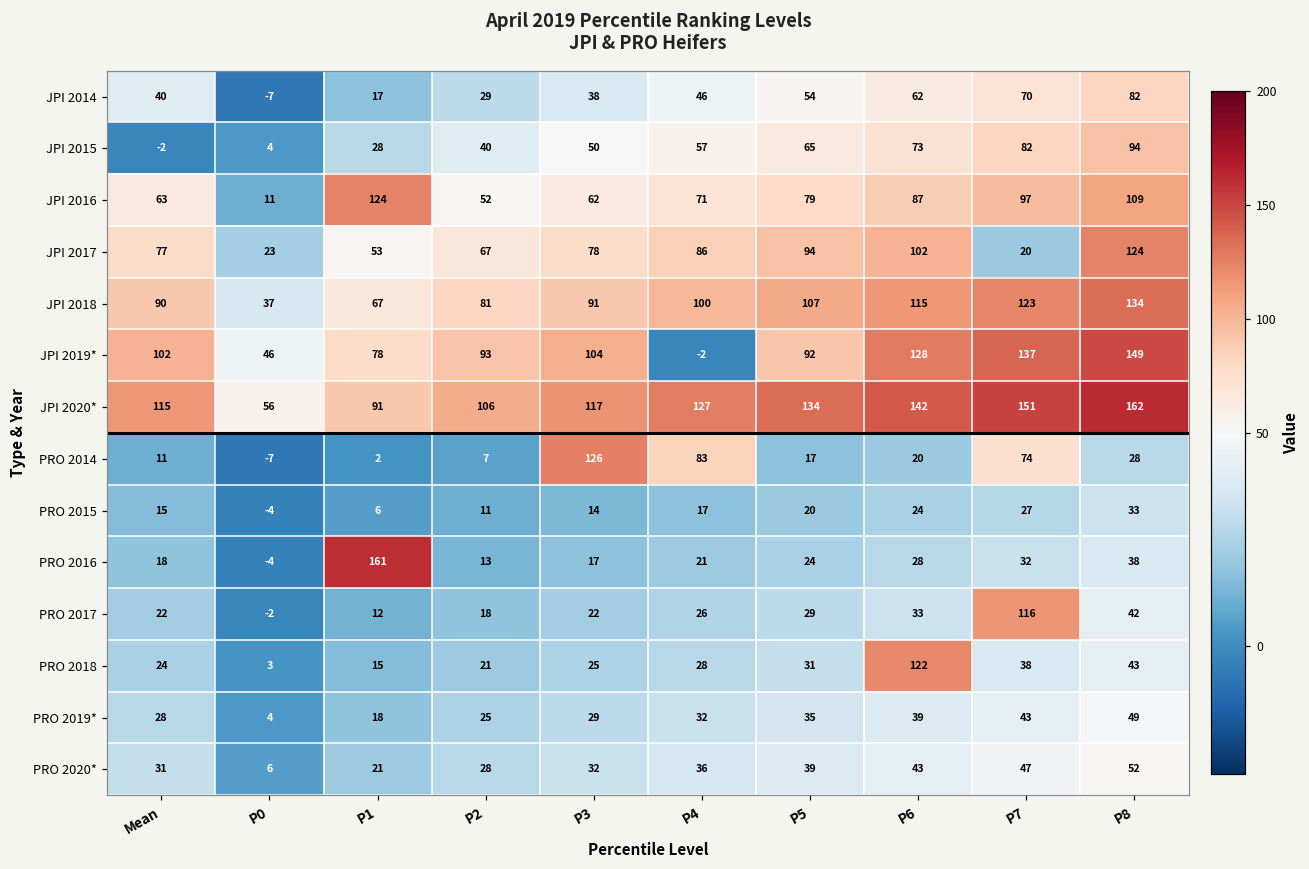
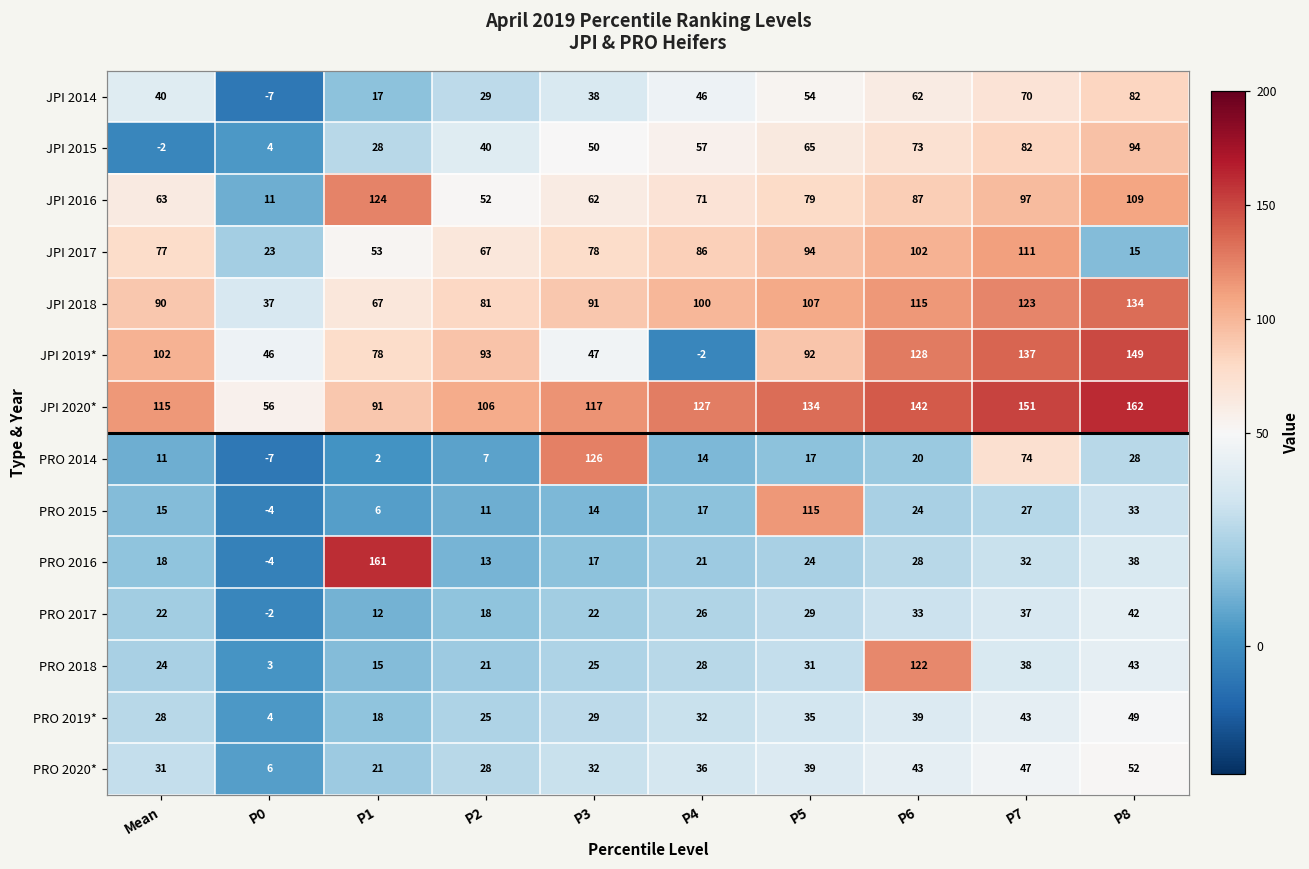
  {
    "JPI 2014": {
      "Mean": 40,
      "P0": -7,
      "P1": 17,
      "P2": 29,
      "P3": 38,
      "P4": 46,
      "P5": 54,
      "P6": 62,
      "P7": 70,
      "P8": 82
    },
    "JPI 2015": {
      "Mean": -2,
      "P0": 4,
      "P1": 28,
      "P2": 40,
      "P3": 50,
      "P4": 57,
      "P5": 65,
      "P6": 73,
      "P7": 82,
      "P8": 94
    },
    "JPI 2016": {
      "Mean": 63,
      "P0": 11,
      "P1": 124,
      "P2": 52,
      "P3": 62,
      "P4": 71,
      "P5": 79,
      "P6": 87,
      "P7": 97,
      "P8": 109
    },
    "JPI 2017": {
      "Mean": 77,
      "P0": 23,
      "P1": 53,
      "P2": 67,
      "P3": 78,
      "P4": 86,
      "P5": 94,
      "P6": 102,
-     "P7": 20,
-     "P8": 124
+     "P7": 111,
+     "P8": 15
    },
    "JPI 2018": {
      "Mean": 90,
      "P0": 37,
      "P1": 67,
      "P2": 81,
      "P3": 91,
      "P4": 100,
      "P5": 107,
      "P6": 115,
      "P7": 123,
      "P8": 134
    },
    "JPI 2019*": {
      "Mean": 102,
      "P0": 46,
      "P1": 78,
      "P2": 93,
-     "P3": 104,
+     "P3": 47,
      "P4": -2,
      "P5": 92,
      "P6": 128,
      "P7": 137,
      "P8": 149
    },
    "JPI 2020*": {
      "Mean": 115,
      "P0": 56,
      "P1": 91,
      "P2": 106,
      "P3": 117,
      "P4": 127,
      "P5": 134,
      "P6": 142,
      "P7": 151,
      "P8": 162
    },
    "PRO 2014": {
      "Mean": 11,
      "P0": -7,
      "P1": 2,
      "P2": 7,
      "P3": 126,
-     "P4": 83,
+     "P4": 14,
      "P5": 17,
      "P6": 20,
      "P7": 74,
      "P8": 28
    },
    "PRO 2015": {
      "Mean": 15,
      "P0": -4,
      "P1": 6,
      "P2": 11,
      "P3": 14,
      "P4": 17,
-     "P5": 20,
+     "P5": 115,
      "P6": 24,
      "P7": 27,
      "P8": 33
    },
    "PRO 2016": {
      "Mean": 18,
      "P0": -4,
      "P1": 161,
      "P2": 13,
      "P3": 17,
      "P4": 21,
      "P5": 24,
      "P6": 28,
      "P7": 32,
      "P8": 38
    },
    "PRO 2017": {
      "Mean": 22,
      "P0": -2,
      "P1": 12,
      "P2": 18,
      "P3": 22,
      "P4": 26,
      "P5": 29,
      "P6": 33,
-     "P7": 116,
+     "P7": 37,
      "P8": 42
    },
    "PRO 2018": {
      "Mean": 24,
      "P0": 3,
      "P1": 15,
      "P2": 21,
      "P3": 25,
      "P4": 28,
      "P5": 31,
      "P6": 122,
      "P7": 38,
      "P8": 43
    },
    "PRO 2019*": {
      "Mean": 28,
      "P0": 4,
      "P1": 18,
      "P2": 25,
      "P3": 29,
      "P4": 32,
      "P5": 35,
      "P6": 39,
      "P7": 43,
      "P8": 49
    },
    "PRO 2020*": {
      "Mean": 31,
      "P0": 6,
      "P1": 21,
      "P2": 28,
      "P3": 32,
      "P4": 36,
      "P5": 39,
      "P6": 43,
      "P7": 47,
      "P8": 52
    }
  }
